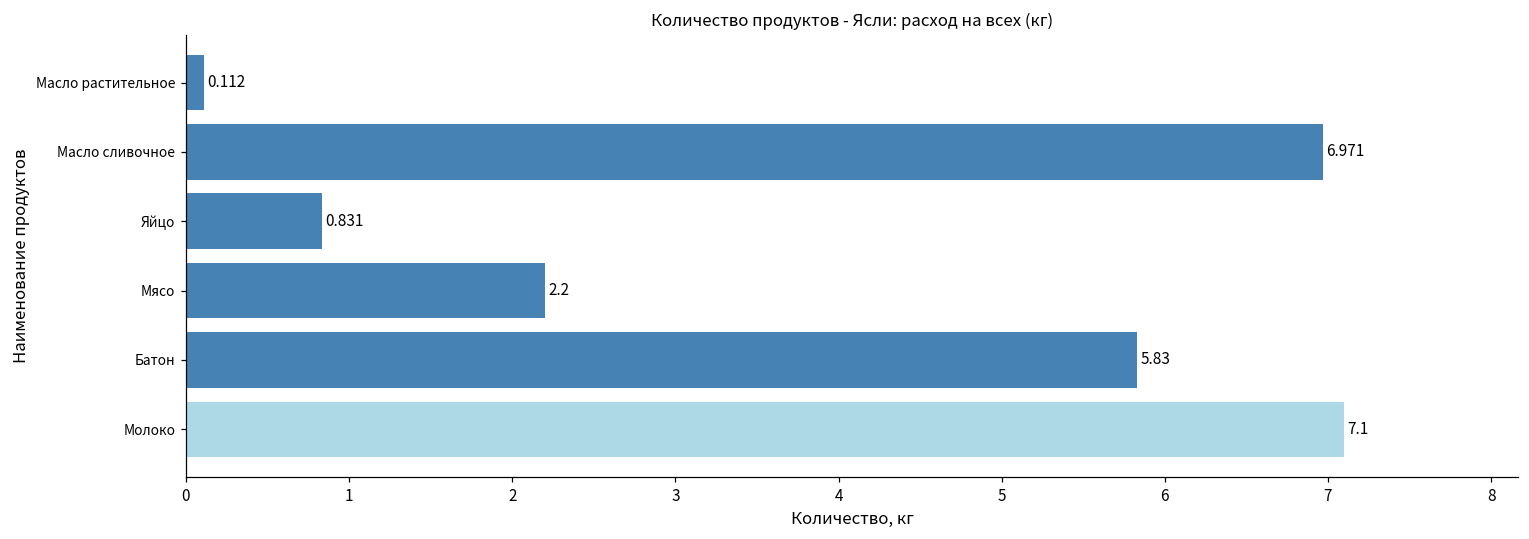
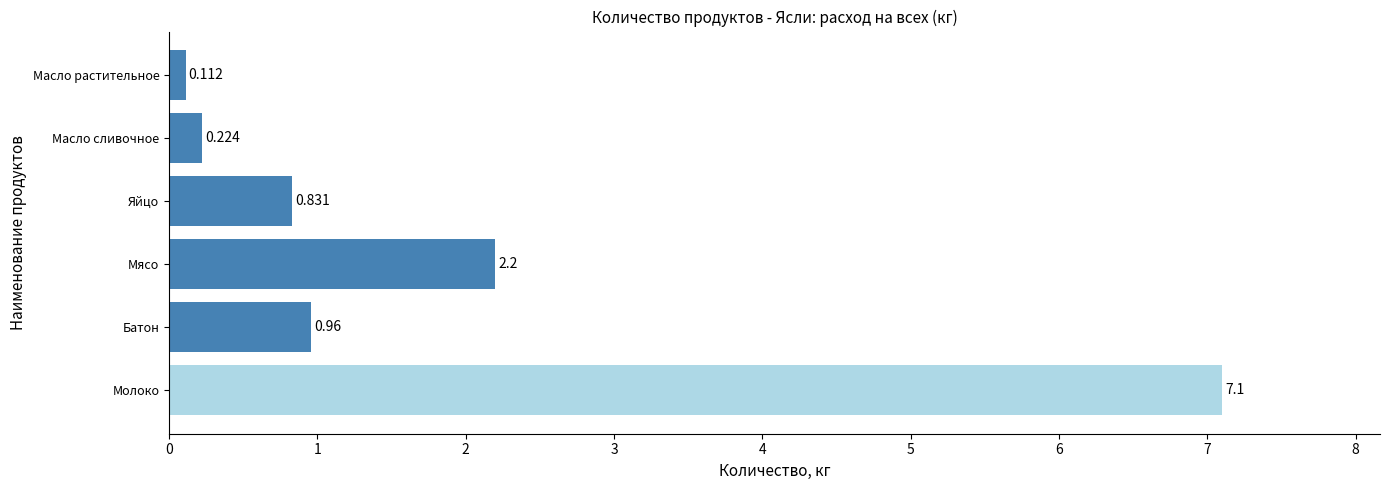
  {
    "Масло растительное": 0.112,
-   "Масло сливочное": 6.971,
+   "Масло сливочное": 0.224,
    "Яйцо": 0.831,
    "Мясо": 2.2,
-   "Батон": 5.83,
+   "Батон": 0.96,
    "Молоко": 7.1
  }
